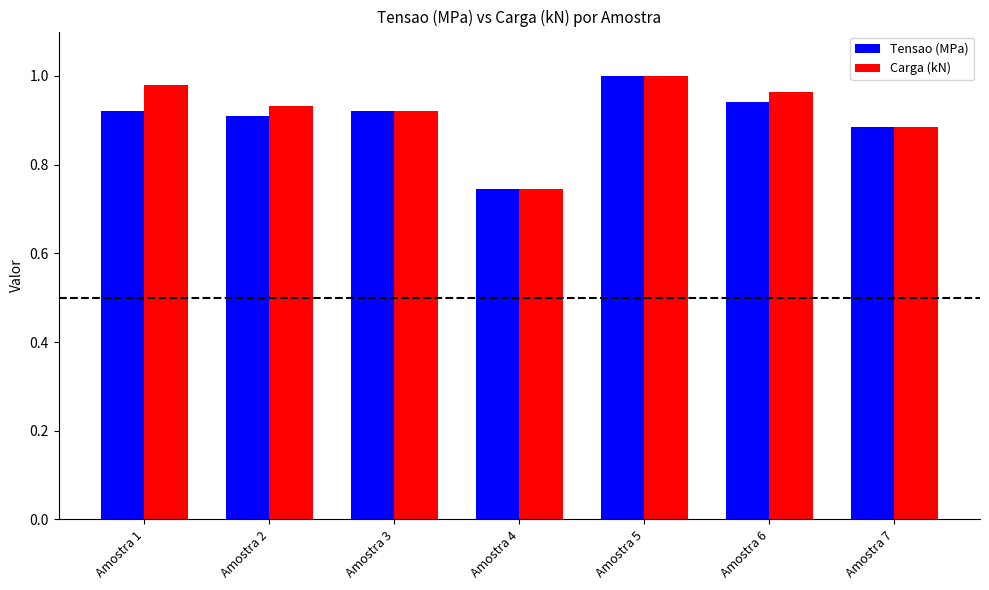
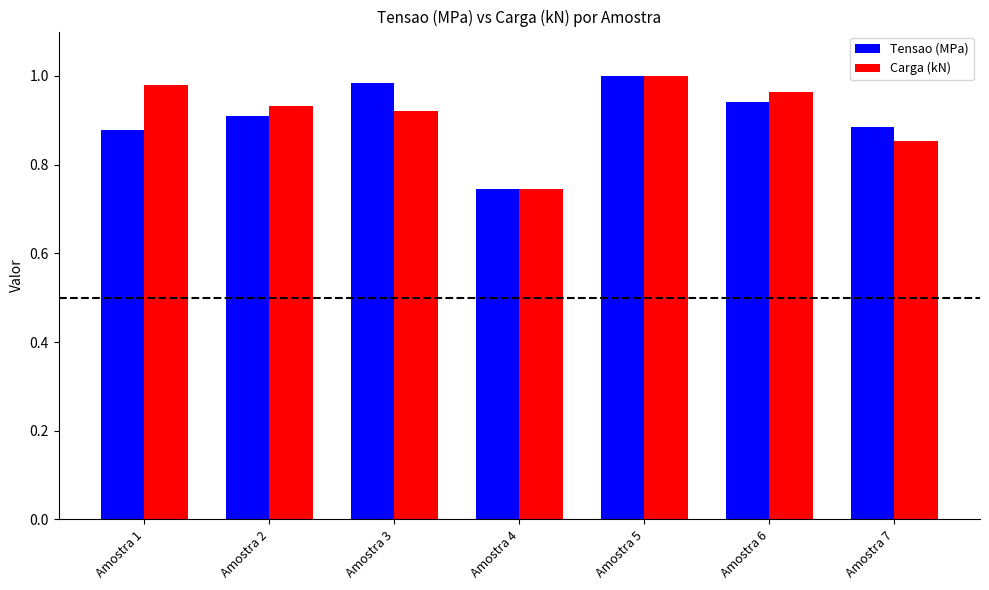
  {
    "Tensao (MPa)": {
-     "Amostra 1": 0.92,
+     "Amostra 1": 0.88,
      "Amostra 2": 0.91,
-     "Amostra 3": 0.92,
+     "Amostra 3": 0.98,
      "Amostra 4": 0.74,
      "Amostra 5": 1.00,
      "Amostra 6": 0.94,
      "Amostra 7": 0.89
    },
    "Carga (kN)": {
      "Amostra 1": 0.98,
      "Amostra 2": 0.93,
      "Amostra 3": 0.92,
      "Amostra 4": 0.74,
      "Amostra 5": 1.00,
      "Amostra 6": 0.96,
-     "Amostra 7": 0.89
+     "Amostra 7": 0.85
    }
  }
